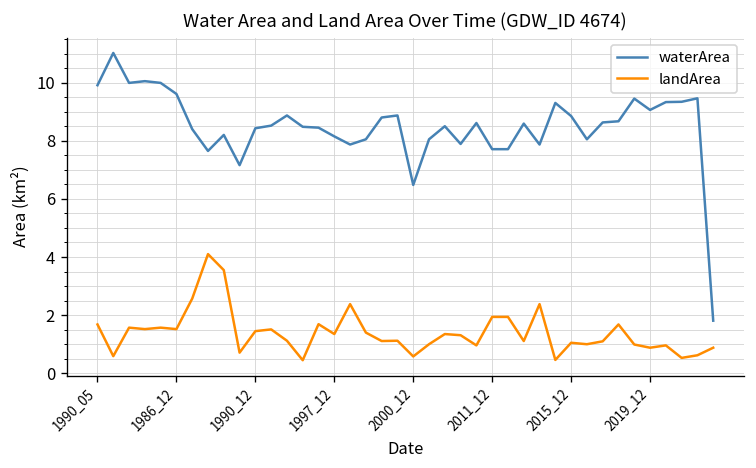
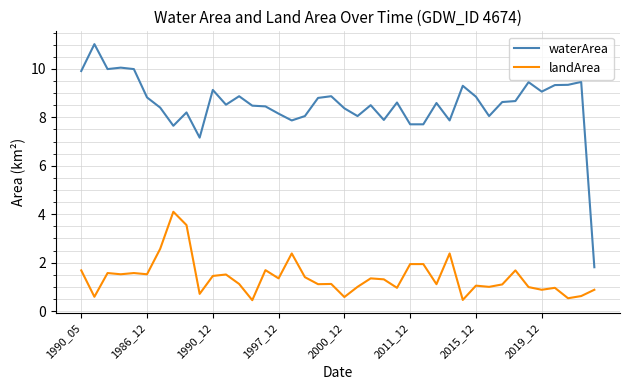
  {
    "waterArea": {
      "1990_05": 9.9,
-     "1986_12": 9.6,
-     "1990_12": 8.4,
+     "1986_12": 8.8,
+     "1990_12": 9.1,
      "1997_12": 8.2,
-     "2000_12": 6.5,
+     "2000_12": 8.4,
      "2015_12": 8.9
    },
    "landArea": {
      "1990_05": 1.7,
      "1986_12": 1.5,
      "1990_12": 1.5,
      "1997_12": 1.4,
      "2000_12": 0.6,
      "2015_12": 1.1
    }
  }
